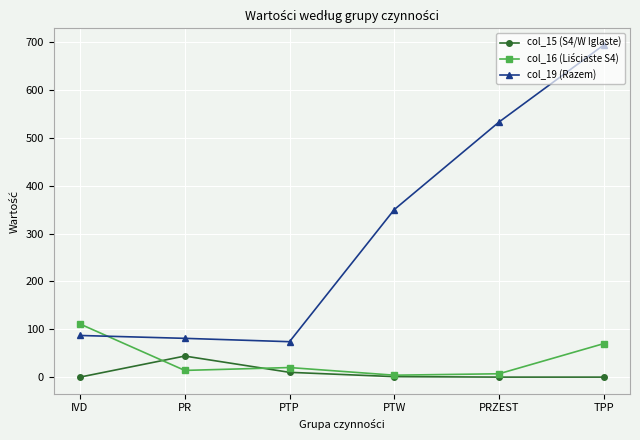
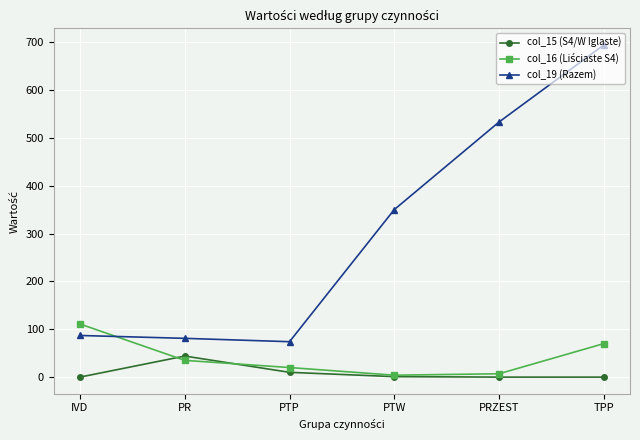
  {
    "col_15 (S4/W Iglaste)": {
      "IVD": 0,
      "PR": 40,
      "PTP": 10,
      "PRZEST": 0,
      "TPP": 0
    },
    "col_16 (Liściaste S4)": {
      "IVD": 110,
-     "PR": 10,
+     "PR": 40,
      "PTP": 20,
      "PRZEST": 10,
      "TPP": 70
    },
    "col_19 (Razem)": {
      "IVD": 90,
      "PR": 80,
      "PTP": 70,
      "PTW": 350,
      "PRZEST": 530
    }
  }
